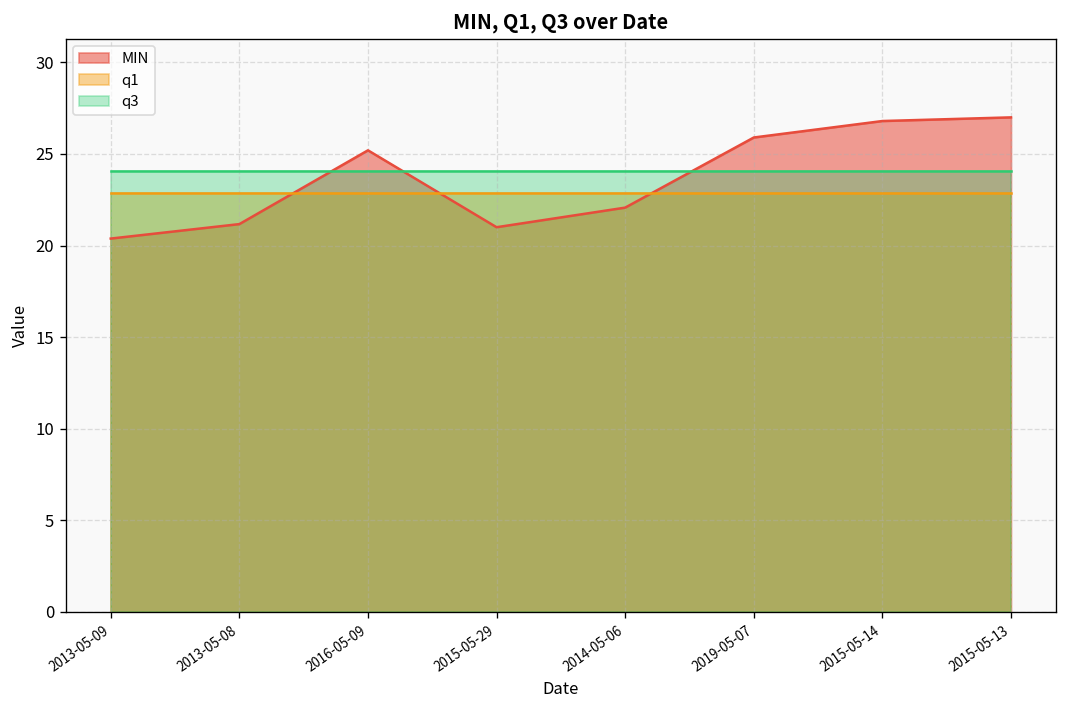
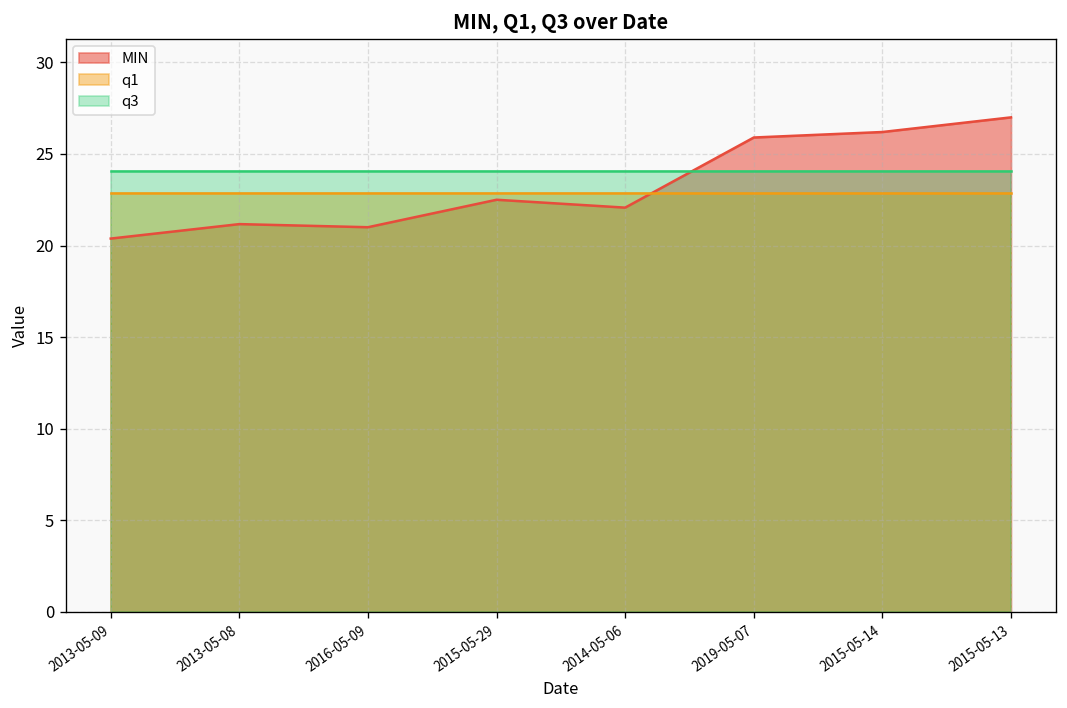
  {
    "MIN": {
      "2013-05-09": 20.4,
      "2013-05-08": 21.2,
-     "2016-05-09": 25.2,
-     "2015-05-29": 21.0,
+     "2016-05-09": 21.0,
+     "2015-05-29": 22.5,
      "2014-05-06": 22.1,
      "2019-05-07": 25.9,
-     "2015-05-14": 26.8,
+     "2015-05-14": 26.2,
      "2015-05-13": 27.0
    },
    "q1": {
      "2013-05-09": 22.9,
      "2013-05-08": 22.9,
      "2016-05-09": 22.9,
      "2015-05-29": 22.9,
      "2014-05-06": 22.9,
      "2019-05-07": 22.9,
      "2015-05-14": 22.9,
      "2015-05-13": 22.9
    },
    "q3": {
      "2013-05-09": 24.1,
      "2013-05-08": 24.1,
      "2016-05-09": 24.1,
      "2015-05-29": 24.1,
      "2014-05-06": 24.1,
      "2019-05-07": 24.1,
      "2015-05-14": 24.1,
      "2015-05-13": 24.1
    }
  }
